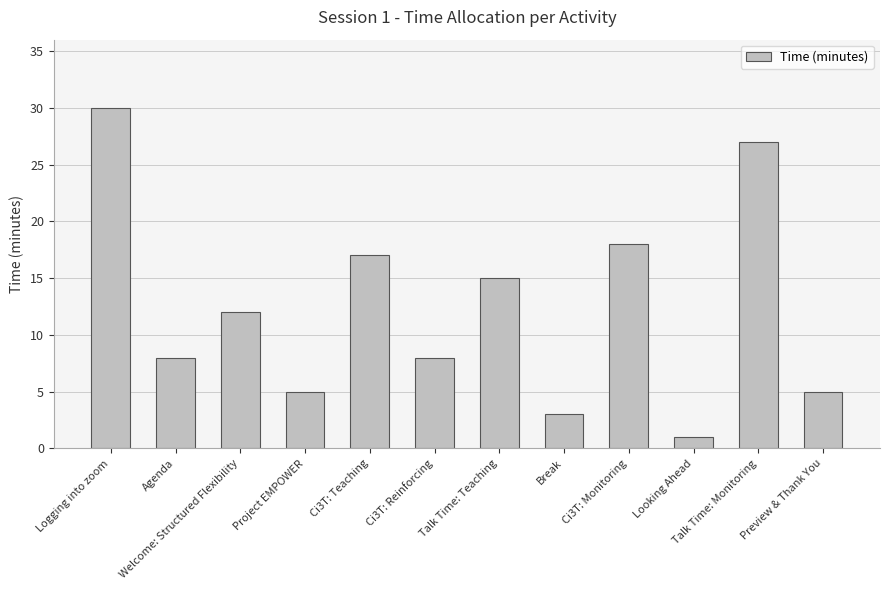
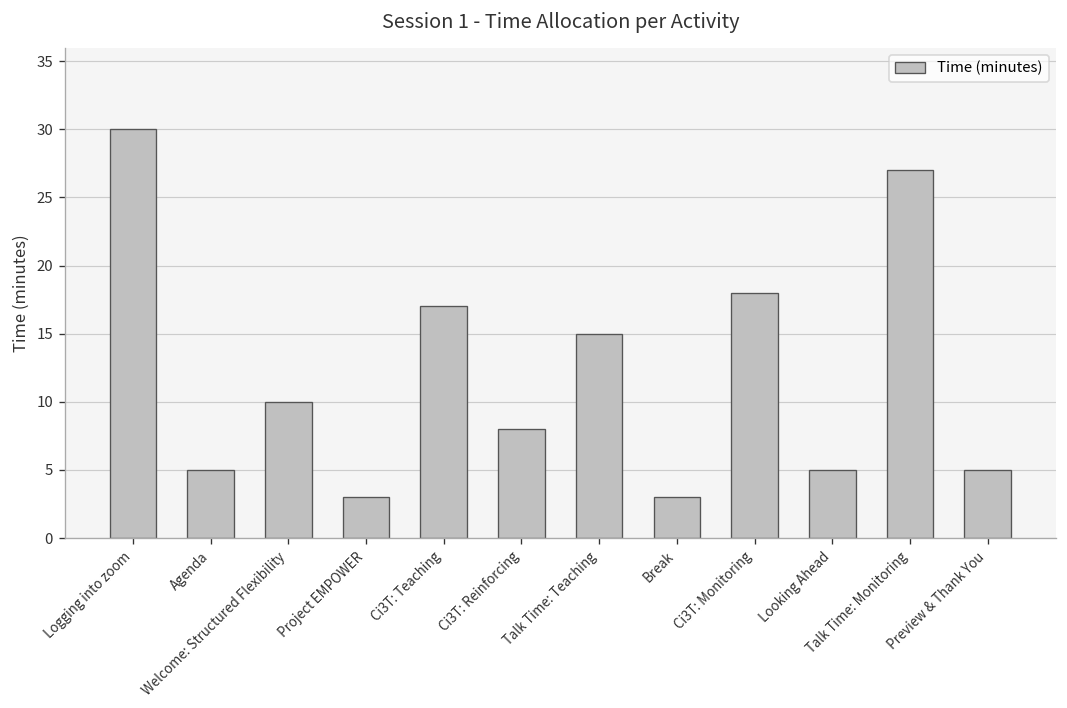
  {
    "Logging into zoom": 30,
-   "Agenda": 8,
-   "Welcome: Structured Flexibility": 12,
-   "Project EMPOWER": 5,
+   "Agenda": 5,
+   "Welcome: Structured Flexibility": 10,
+   "Project EMPOWER": 3,
    "Ci3T: Teaching": 17,
    "Ci3T: Reinforcing": 8,
    "Talk Time: Teaching": 15,
    "Break": 3,
    "Ci3T: Monitoring": 18,
-   "Looking Ahead": 1,
+   "Looking Ahead": 5,
    "Talk Time: Monitoring": 27,
    "Preview & Thank You": 5
  }
